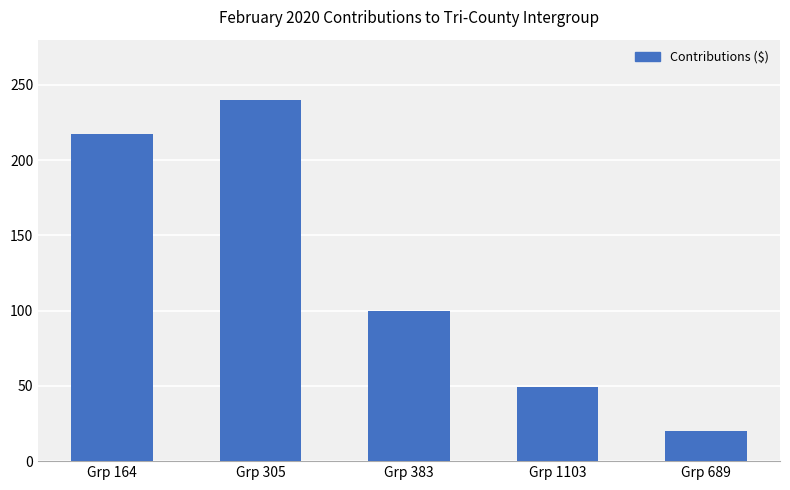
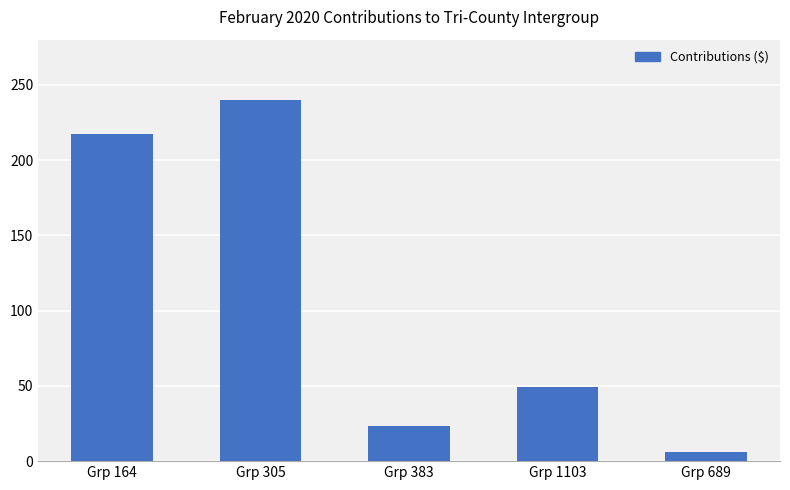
  {
    "Grp 164": 217,
    "Grp 305": 240,
-   "Grp 383": 100,
+   "Grp 383": 23,
    "Grp 1103": 49,
-   "Grp 689": 20
+   "Grp 689": 6
  }
